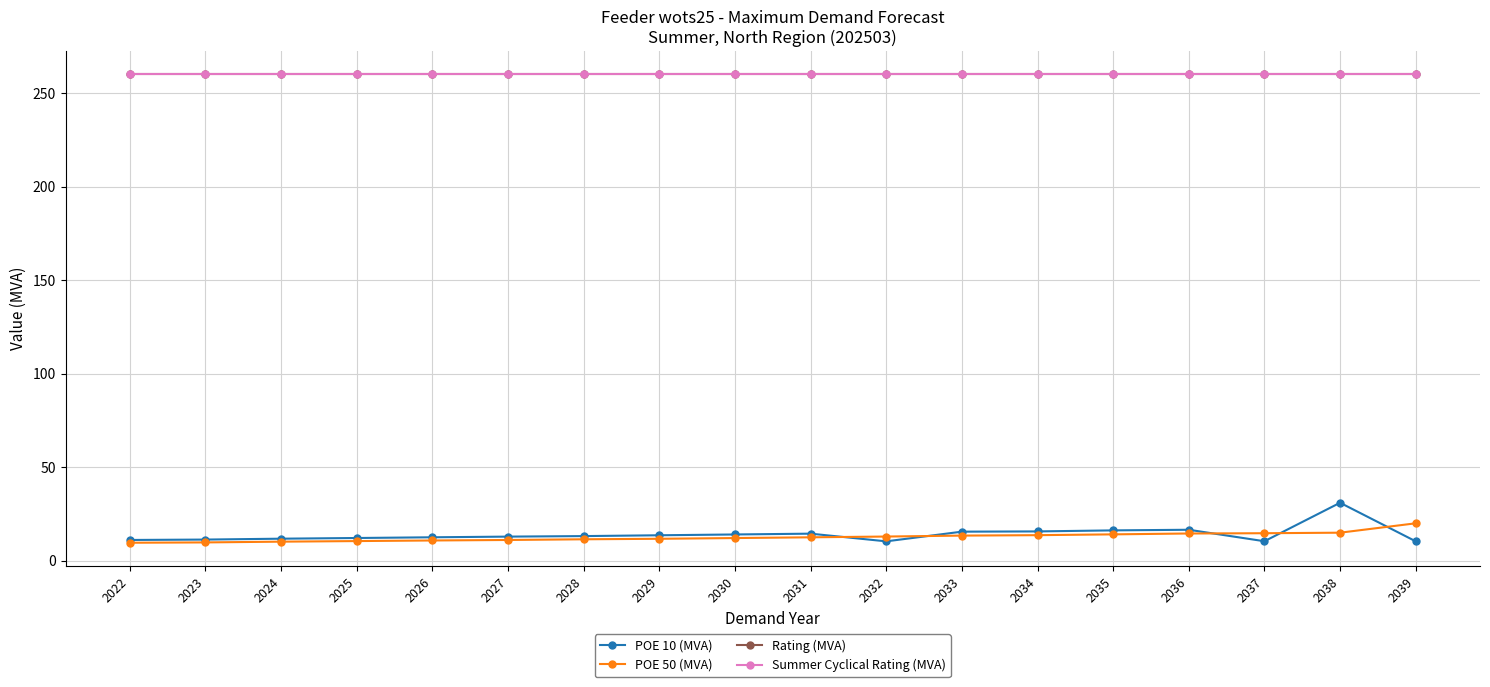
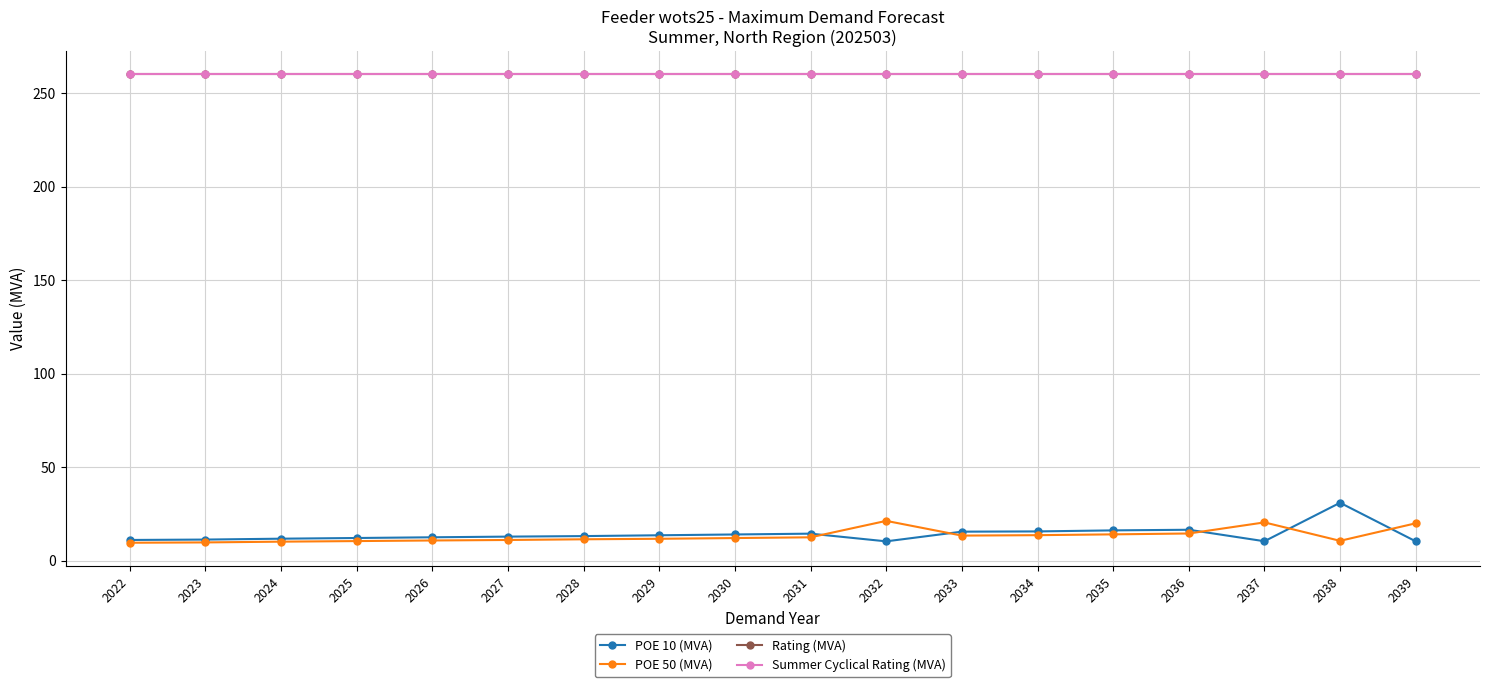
  {
    "POE 10 (MVA)": {
      "2022": 11,
      "2023": 11,
      "2024": 12,
      "2025": 12,
      "2026": 13,
      "2027": 13,
      "2028": 13,
      "2029": 14,
      "2030": 14,
      "2031": 14,
      "2032": 10,
      "2033": 16,
      "2034": 16,
      "2035": 16,
      "2036": 17,
      "2037": 10,
      "2038": 31,
      "2039": 10
    },
    "POE 50 (MVA)": {
      "2022": 10,
      "2023": 10,
      "2024": 10,
      "2025": 10,
      "2026": 11,
      "2027": 11,
      "2028": 11,
      "2029": 12,
      "2030": 12,
      "2031": 12,
-     "2032": 13,
+     "2032": 21,
      "2033": 13,
      "2034": 14,
      "2035": 14,
      "2036": 15,
-     "2037": 15,
-     "2038": 15,
+     "2037": 20,
+     "2038": 11,
      "2039": 20
    },
    "Summer Cyclical Rating (MVA)": {
      "2022": 260,
      "2023": 260,
      "2024": 260,
      "2025": 260,
      "2026": 260,
      "2027": 260,
      "2028": 260,
      "2029": 260,
      "2030": 260,
      "2031": 260,
      "2032": 260,
      "2033": 260,
      "2034": 260,
      "2035": 260,
      "2036": 260,
      "2037": 260,
      "2038": 260,
      "2039": 260
    }
  }
